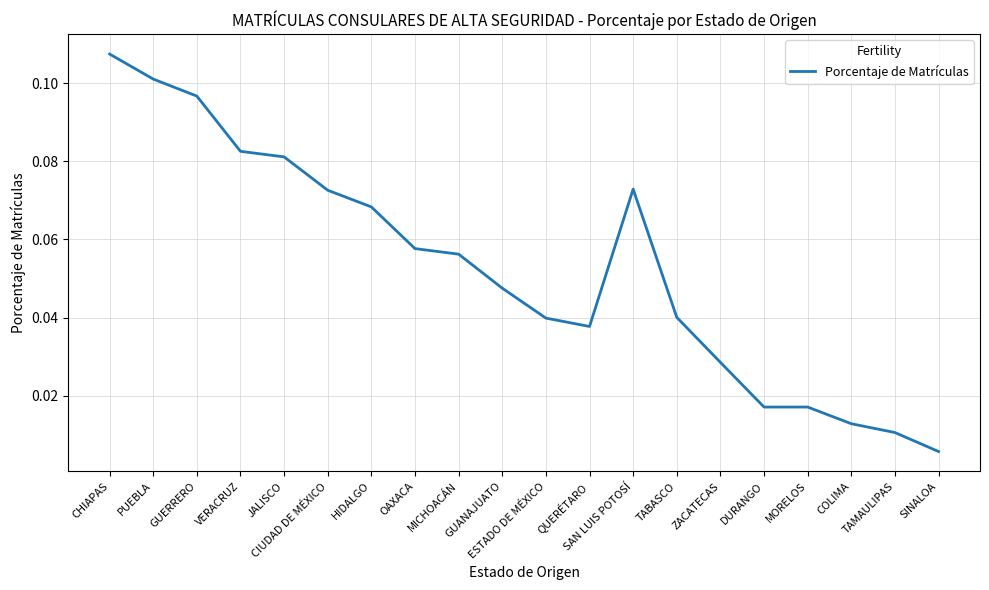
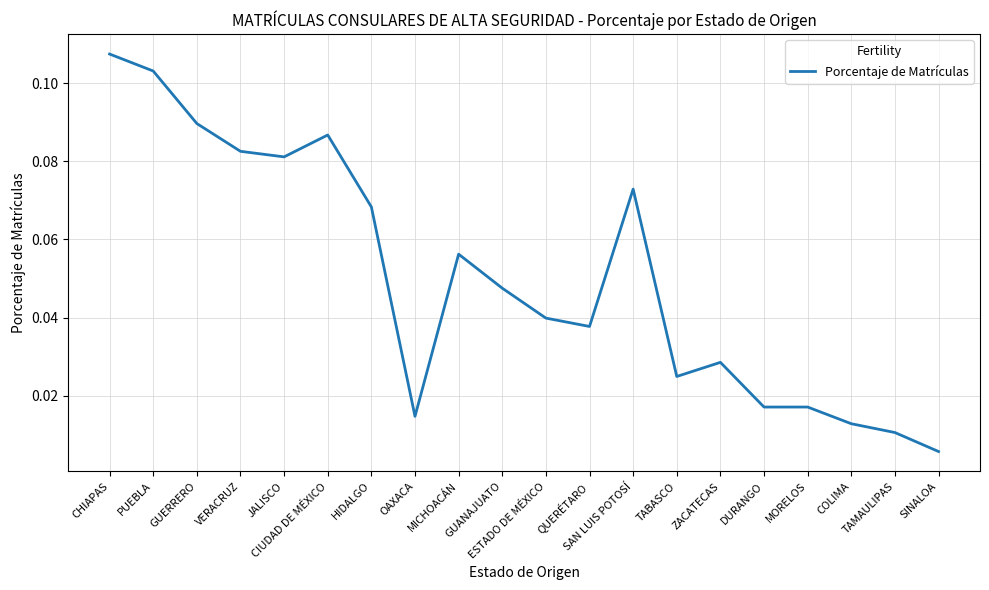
  {
    "CHIAPAS": 0.107,
-   "PUEBLA": 0.101,
-   "GUERRERO": 0.097,
+   "PUEBLA": 0.103,
+   "GUERRERO": 0.090,
    "VERACRUZ": 0.083,
    "JALISCO": 0.081,
-   "CIUDAD DE MÉXICO": 0.073,
+   "CIUDAD DE MÉXICO": 0.087,
    "HIDALGO": 0.068,
-   "OAXACA": 0.058,
+   "OAXACA": 0.015,
    "MICHOACÁN": 0.056,
    "GUANAJUATO": 0.048,
    "ESTADO DE MÉXICO": 0.040,
    "QUERÉTARO": 0.038,
    "SAN LUIS POTOSÍ": 0.073,
-   "TABASCO": 0.040,
+   "TABASCO": 0.025,
    "ZACATECAS": 0.029,
    "DURANGO": 0.017,
    "MORELOS": 0.017,
    "COLIMA": 0.013,
    "TAMAULIPAS": 0.011,
    "SINALOA": 0.006
  }
